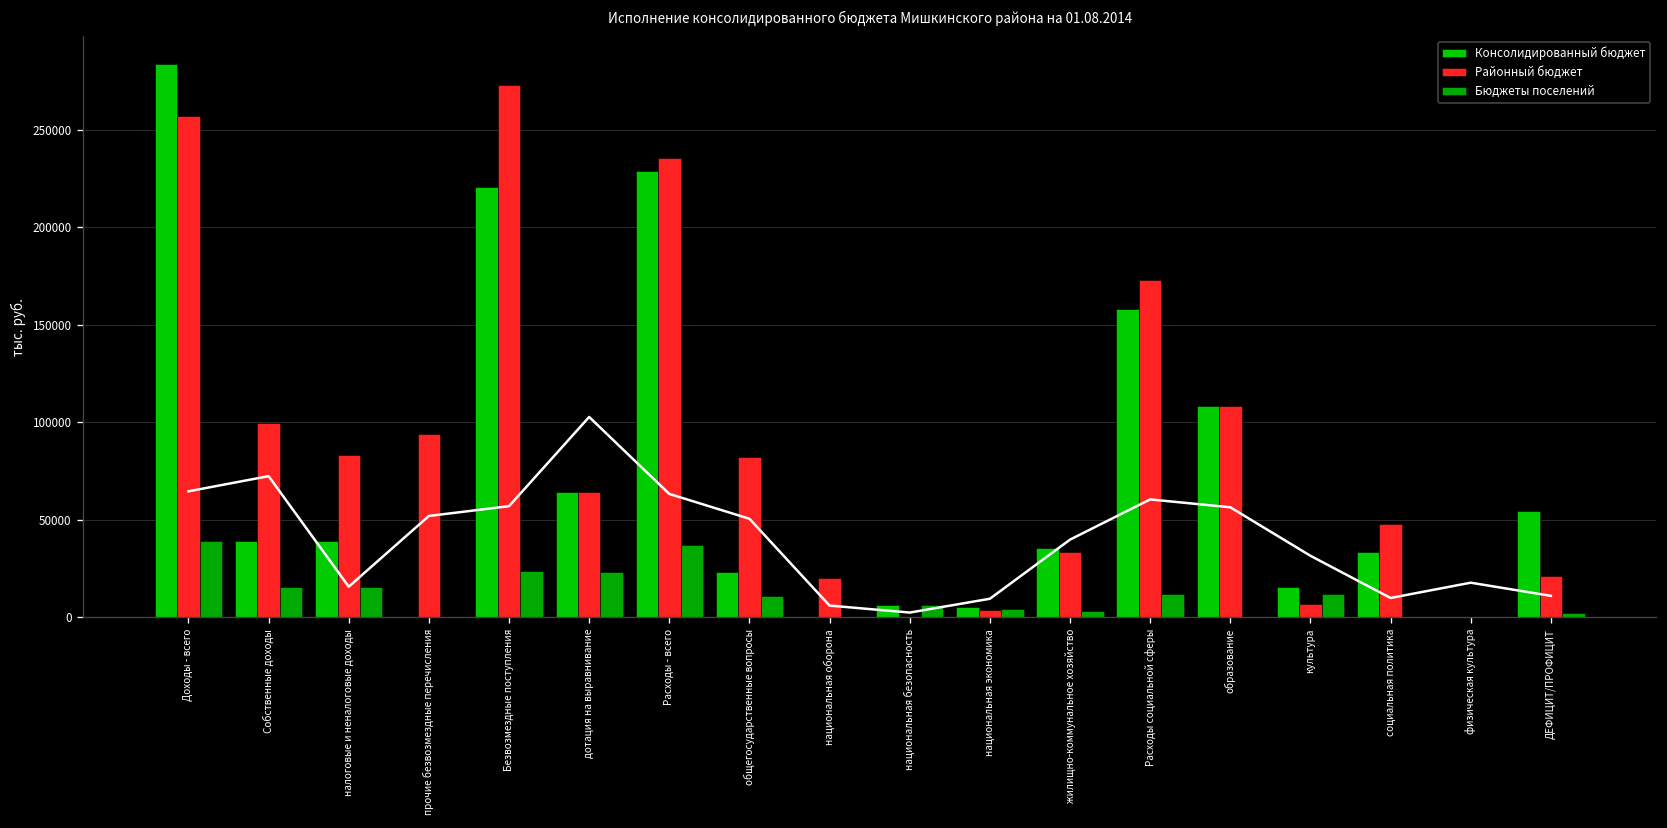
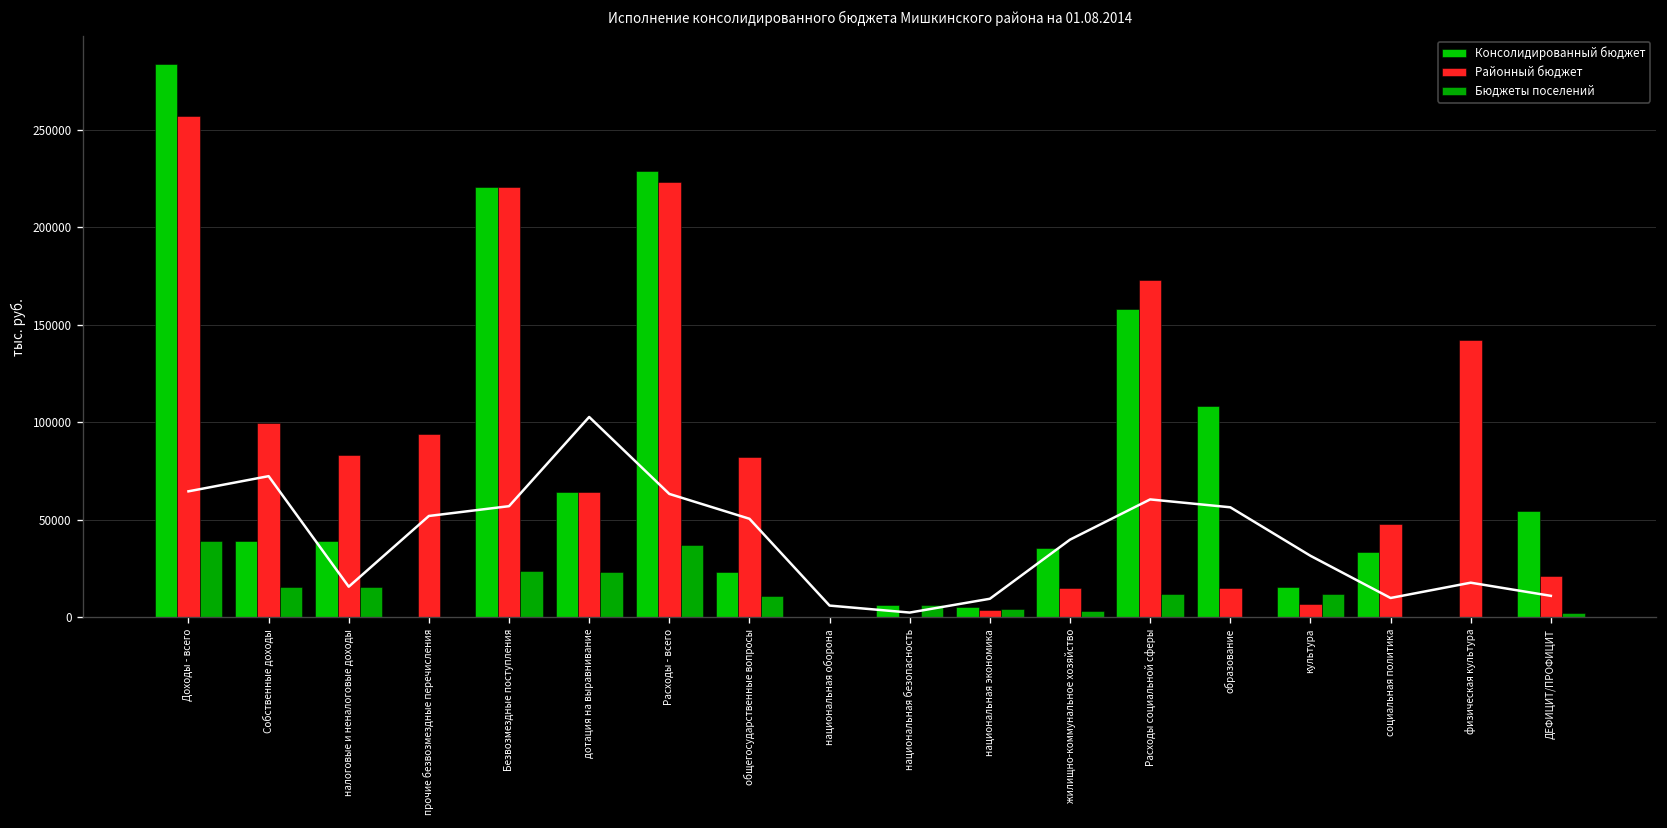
  {
    "Районный бюджет": {
      "Доходы - всего": 257000,
      "Собственные доходы": 99000,
      "налоговые и неналоговые доходы": 83000,
      "прочие безвозмездные перечисления": 94000,
-     "Безвозмездные поступления": 273000,
+     "Безвозмездные поступления": 221000,
      "дотация на выравнивание": 64000,
-     "Расходы - всего": 236000,
+     "Расходы - всего": 223000,
      "общегосударственные вопросы": 82000,
-     "национальная оборона": 20000,
+     "национальная оборона": 0,
      "национальная экономика": 4000,
-     "жилищно-коммунальное хозяйство": 33000,
+     "жилищно-коммунальное хозяйство": 15000,
      "Расходы социальной сферы": 173000,
-     "образование": 108000,
+     "образование": 15000,
      "культура": 7000,
      "социальная политика": 48000,
-     "физическая культура": 0,
+     "физическая культура": 142000,
      "ДЕФИЦИТ/ПРОФИЦИТ": 21000
    }
  }
